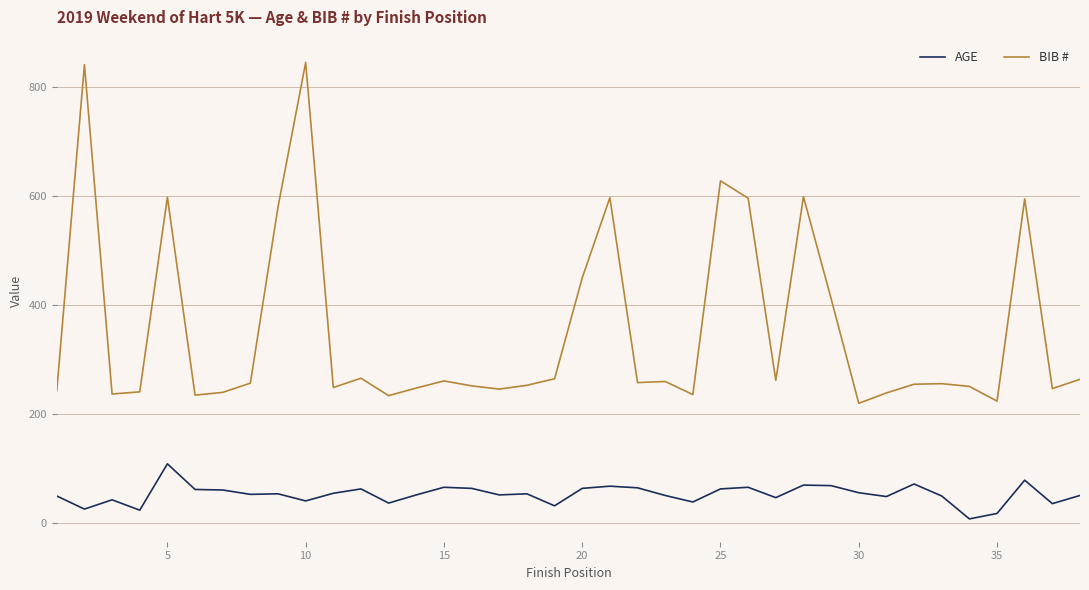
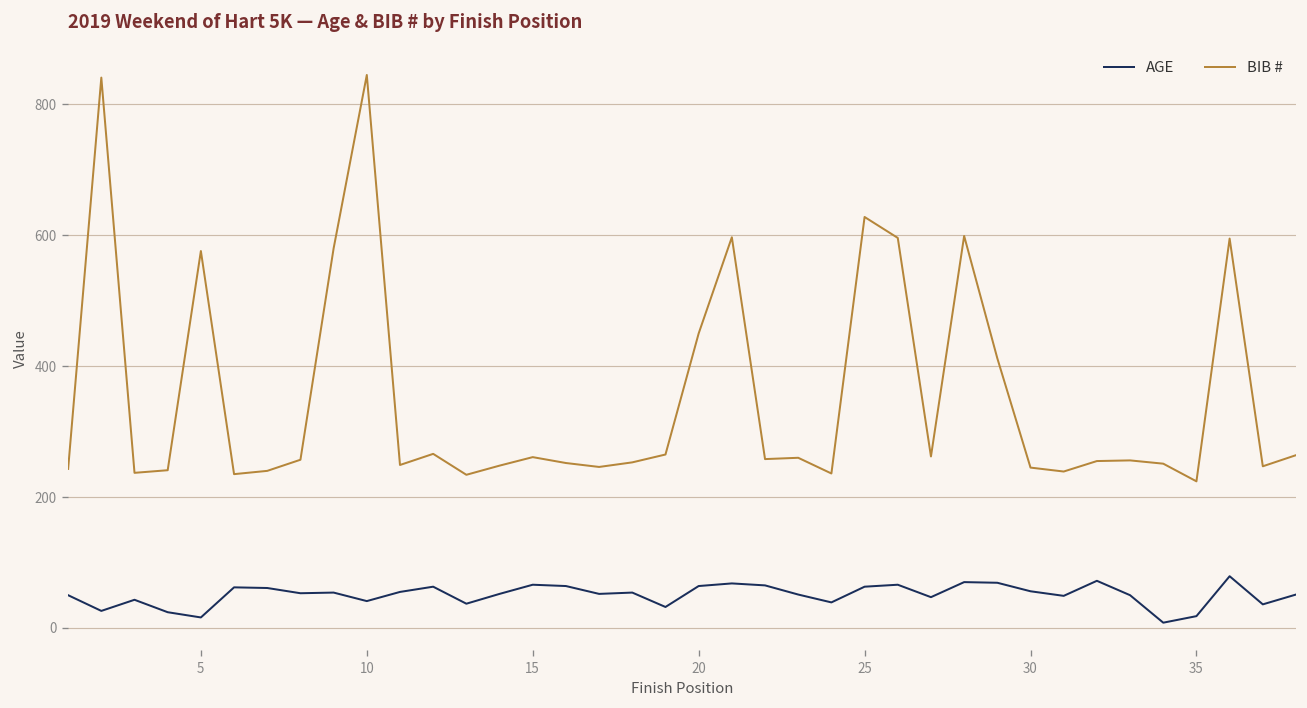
  {
    "AGE": {
-     "5": 110,
+     "5": 20,
      "10": 40,
      "15": 70,
      "20": 60,
      "25": 60,
      "30": 60,
      "35": 20
    },
    "BIB #": {
-     "5": 600,
+     "5": 580,
      "10": 850,
      "15": 260,
      "20": 450,
      "25": 630,
-     "30": 220,
+     "30": 250,
      "35": 220
    }
  }
